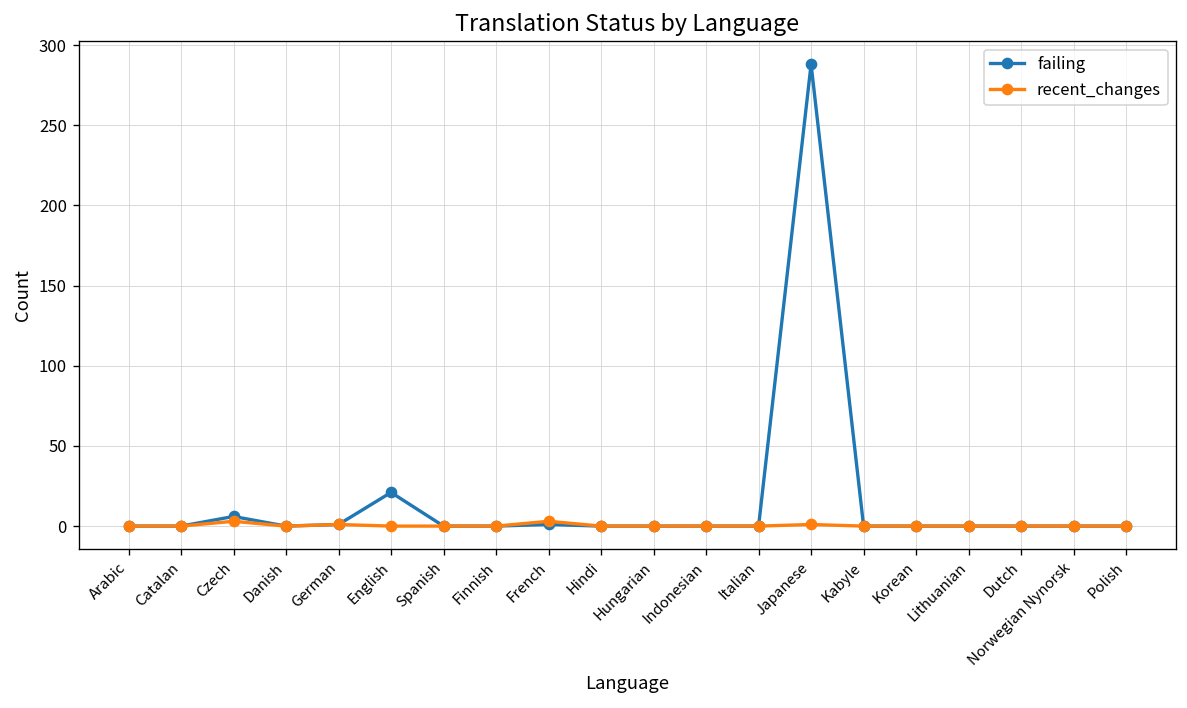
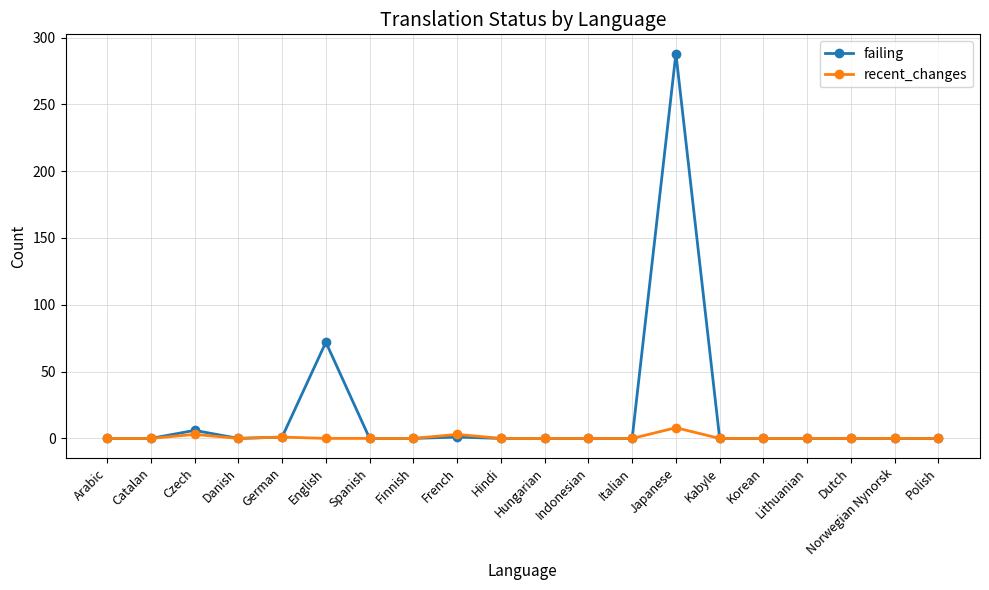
  {
    "failing": {
      "Czech": 6,
-     "English": 21,
+     "English": 72,
      "French": 1,
      "Japanese": 288
    },
    "recent_changes": {
      "Czech": 3,
      "English": 0,
      "French": 3,
-     "Japanese": 1
+     "Japanese": 8
    }
  }
